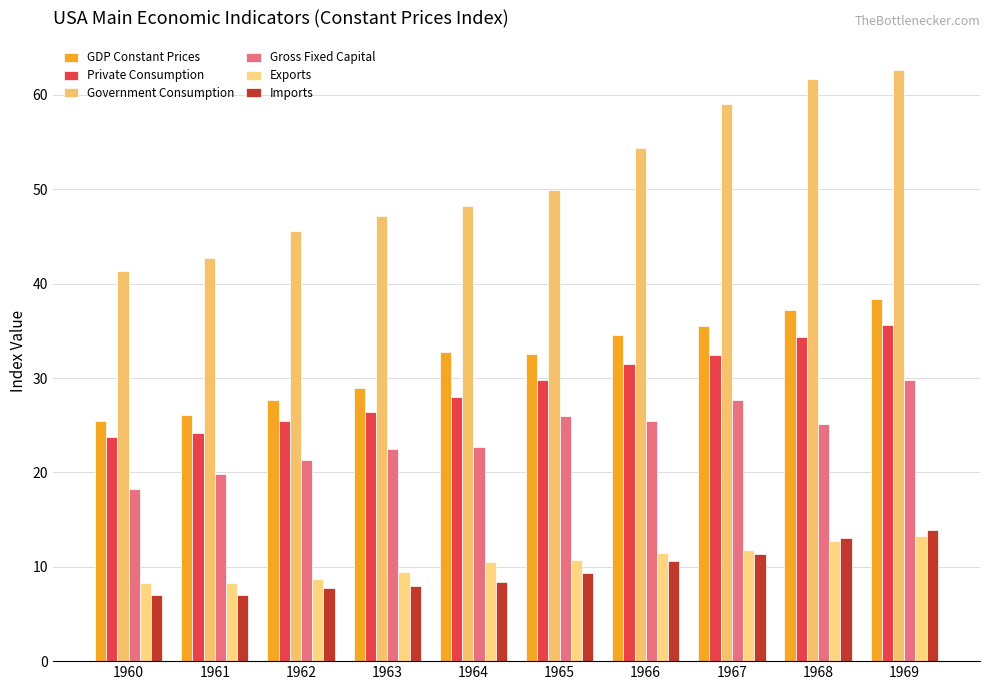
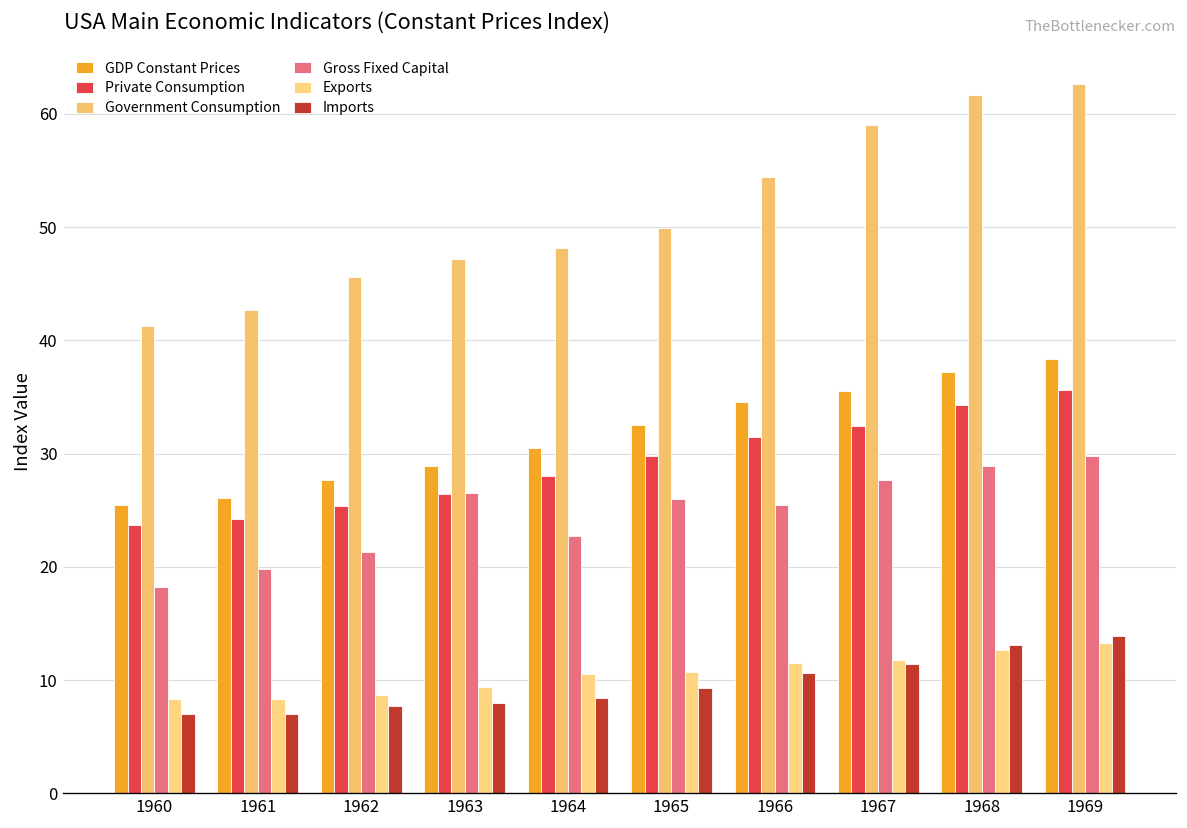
  {
    "GDP Constant Prices": {
      "1960": 26,
      "1961": 26,
      "1962": 28,
      "1963": 29,
-     "1964": 33,
+     "1964": 31,
      "1965": 33,
      "1966": 35,
      "1967": 36,
      "1968": 37,
      "1969": 38
    },
    "Gross Fixed Capital": {
      "1960": 18,
      "1961": 20,
      "1962": 21,
-     "1963": 23,
+     "1963": 27,
      "1964": 23,
      "1965": 26,
      "1966": 26,
      "1967": 28,
-     "1968": 25,
+     "1968": 29,
      "1969": 30
    }
  }
